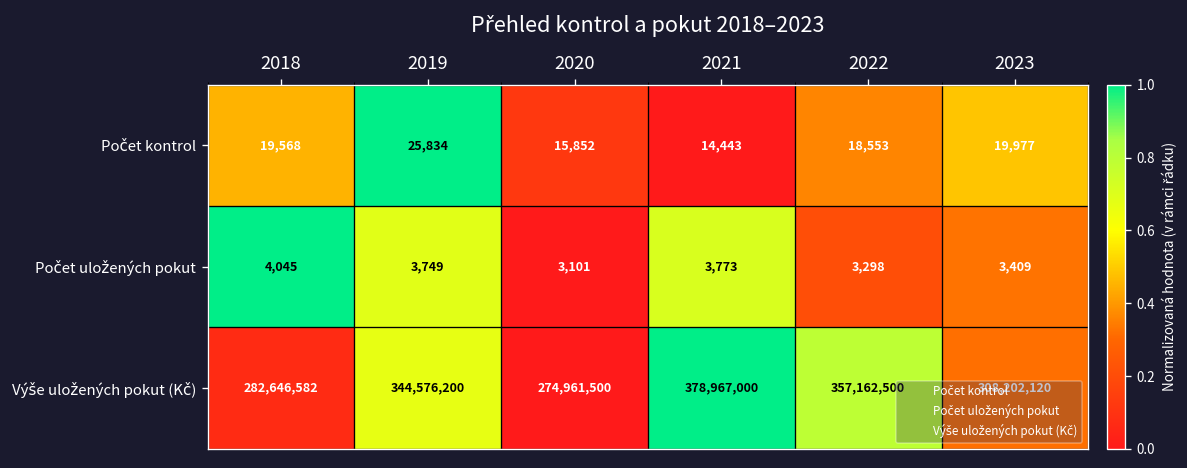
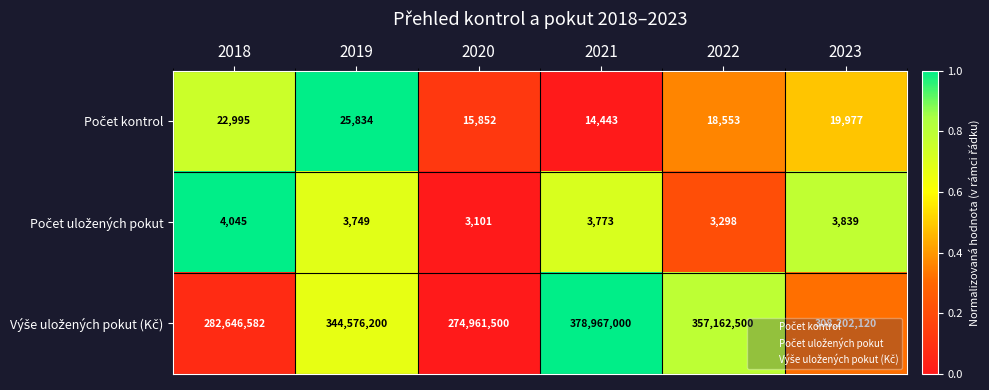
  {
    "Počet kontrol": {
-     "2018": "19,568",
+     "2018": "22,995",
      "2019": "25,834",
      "2020": "15,852",
      "2021": "14,443",
      "2022": "18,553",
      "2023": "19,977"
    },
    "Počet uložených pokut": {
      "2018": "4,045",
      "2019": "3,749",
      "2020": "3,101",
      "2021": "3,773",
      "2022": "3,298",
-     "2023": "3,409"
+     "2023": "3,839"
    },
    "Výše uložených pokut (Kč)": {
      "2018": "282,646,582",
      "2019": "344,576,200",
      "2020": "274,961,500",
      "2021": "378,967,000"
    }
  }
